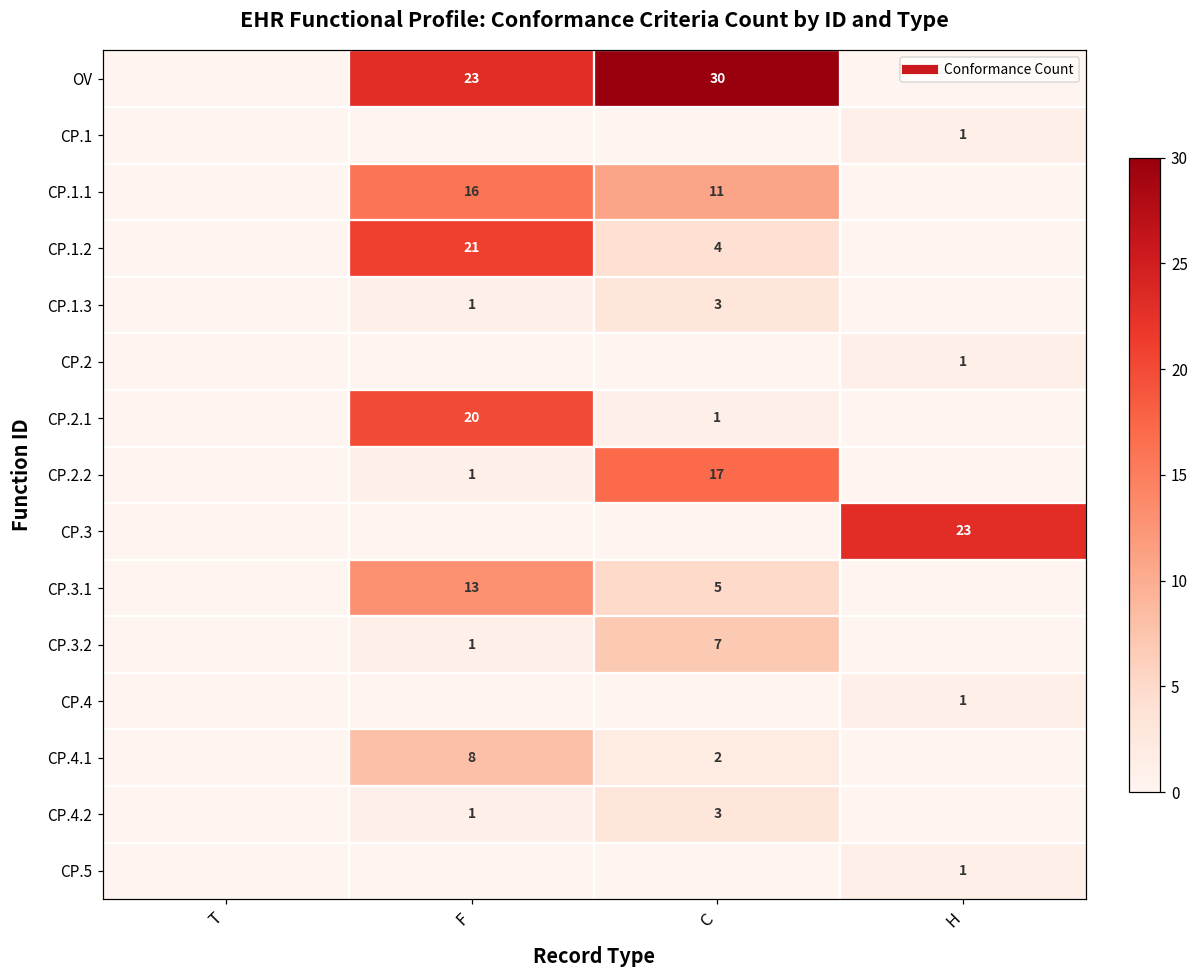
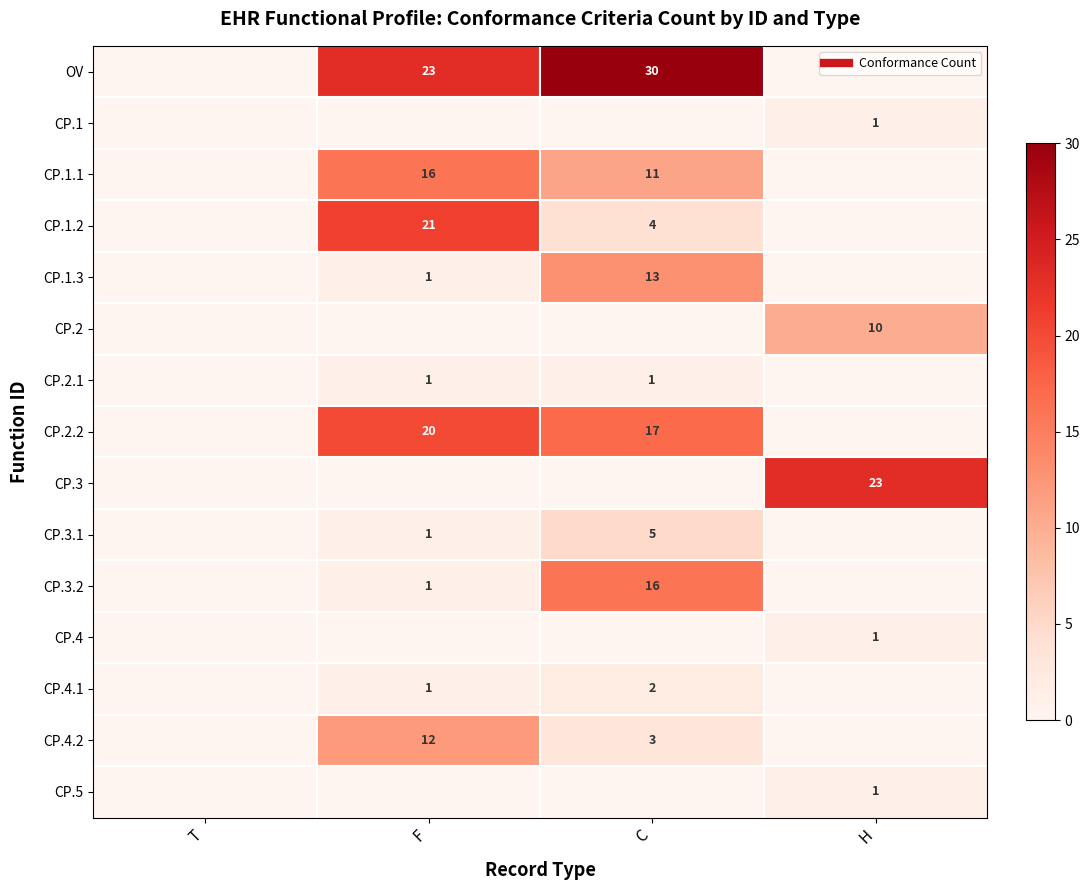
  {
    "OV": {
      "F": 23,
      "C": 30
    },
    "CP.1": {
      "H": 1
    },
    "CP.1.1": {
      "F": 16,
      "C": 11
    },
    "CP.1.2": {
      "F": 21,
      "C": 4
    },
    "CP.1.3": {
      "F": 1,
-     "C": 3
+     "C": 13
    },
    "CP.2": {
-     "H": 1
+     "H": 10
    },
    "CP.2.1": {
-     "F": 20,
+     "F": 1,
      "C": 1
    },
    "CP.2.2": {
-     "F": 1,
+     "F": 20,
      "C": 17
    },
    "CP.3": {
      "H": 23
    },
    "CP.3.1": {
-     "F": 13,
+     "F": 1,
      "C": 5
    },
    "CP.3.2": {
      "F": 1,
-     "C": 7
+     "C": 16
    },
    "CP.4": {
      "H": 1
    },
    "CP.4.1": {
-     "F": 8,
+     "F": 1,
      "C": 2
    },
    "CP.4.2": {
-     "F": 1,
+     "F": 12,
      "C": 3
    },
    "CP.5": {
      "H": 1
    }
  }
